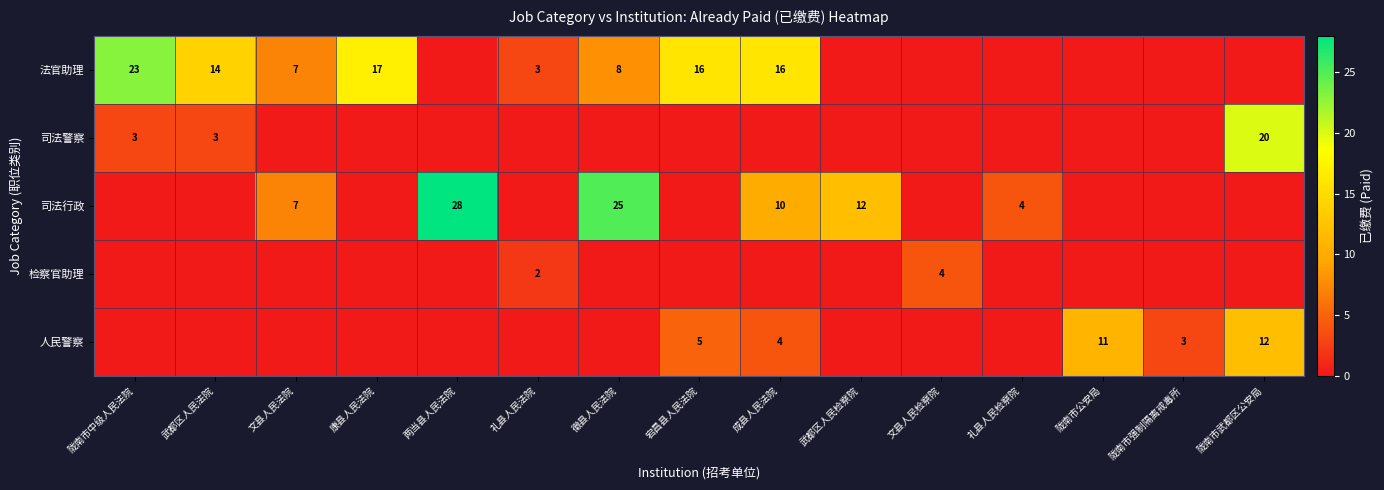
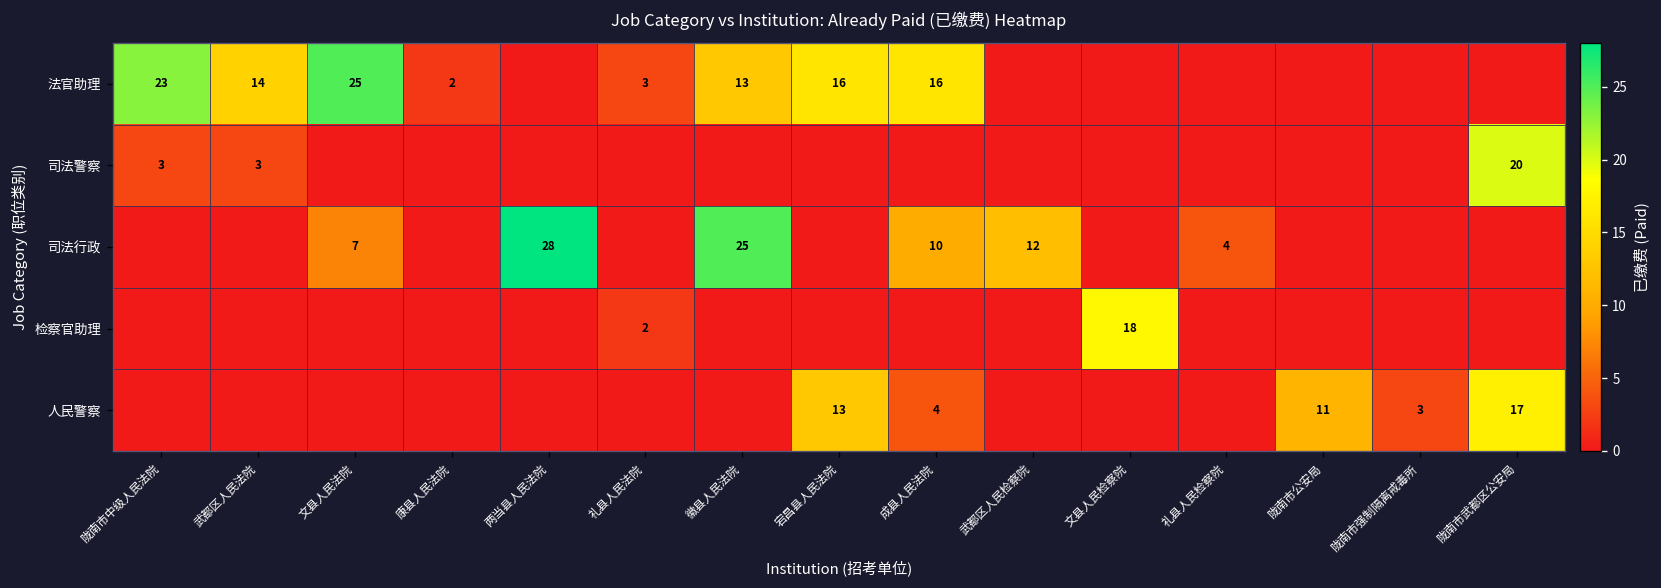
  {
    "法官助理": {
      "陇南市中级人民法院": 23,
      "武都区人民法院": 14,
-     "文县人民法院": 7,
-     "康县人民法院": 17,
+     "文县人民法院": 25,
+     "康县人民法院": 2,
      "礼县人民法院": 3,
-     "徽县人民法院": 8,
+     "徽县人民法院": 13,
      "宕昌县人民法院": 16,
      "成县人民法院": 16
    },
    "司法警察": {
      "陇南市中级人民法院": 3,
      "武都区人民法院": 3,
      "陇南市武都区公安局": 20
    },
    "司法行政": {
      "文县人民法院": 7,
      "两当县人民法院": 28,
      "徽县人民法院": 25,
      "成县人民法院": 10,
      "武都区人民检察院": 12,
      "礼县人民检察院": 4
    },
    "检察官助理": {
      "礼县人民法院": 2,
-     "文县人民检察院": 4
+     "文县人民检察院": 18
    },
    "人民警察": {
-     "宕昌县人民法院": 5,
+     "宕昌县人民法院": 13,
      "成县人民法院": 4,
      "陇南市公安局": 11,
      "陇南市强制隔离戒毒所": 3,
-     "陇南市武都区公安局": 12
+     "陇南市武都区公安局": 17
    }
  }
